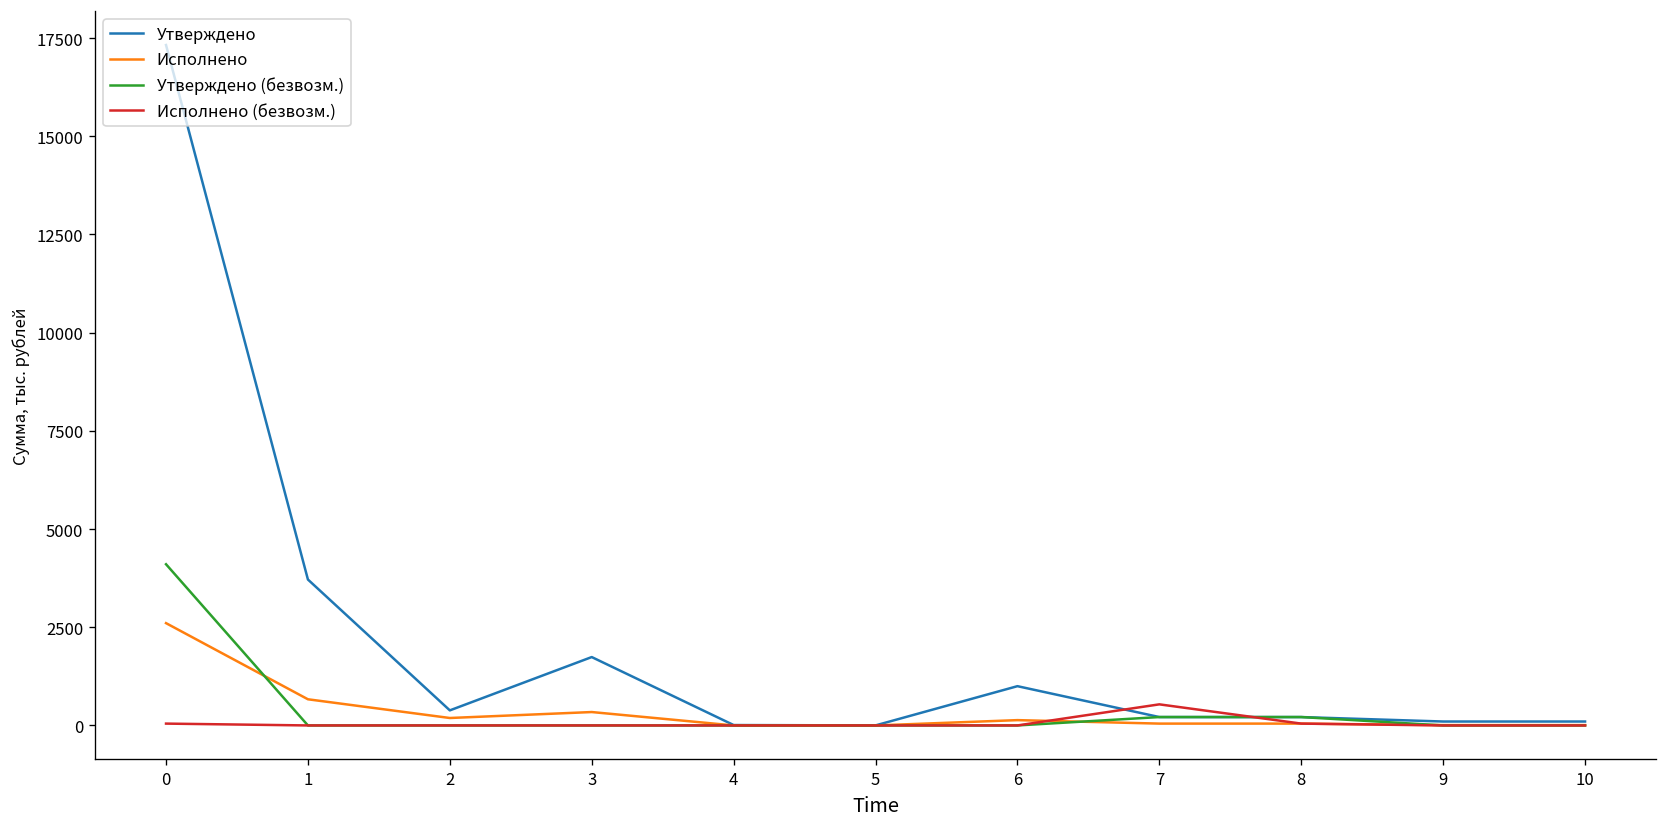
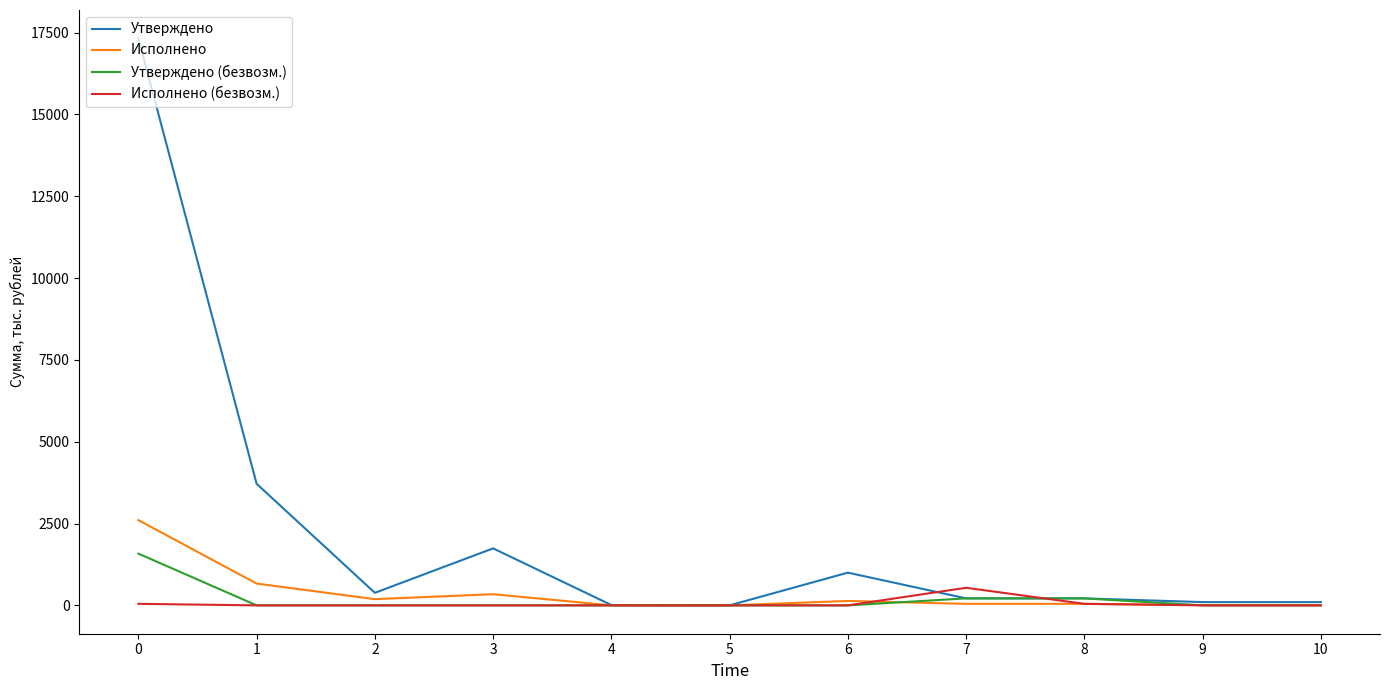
  {
    "Утверждено": {
      "1": 3700,
      "2": 400,
      "3": 1700,
      "6": 1000,
      "9": 100,
      "10": 100
    },
    "Исполнено": {
      "0": 2600,
      "1": 700,
      "2": 200,
      "3": 300,
      "6": 100,
      "7": 0
    },
    "Утверждено (безвозм.)": {
-     "0": 4100
+     "0": 1600
    },
    "Исполнено (безвозм.)": {
      "0": 0,
      "7": 500
    }
  }
